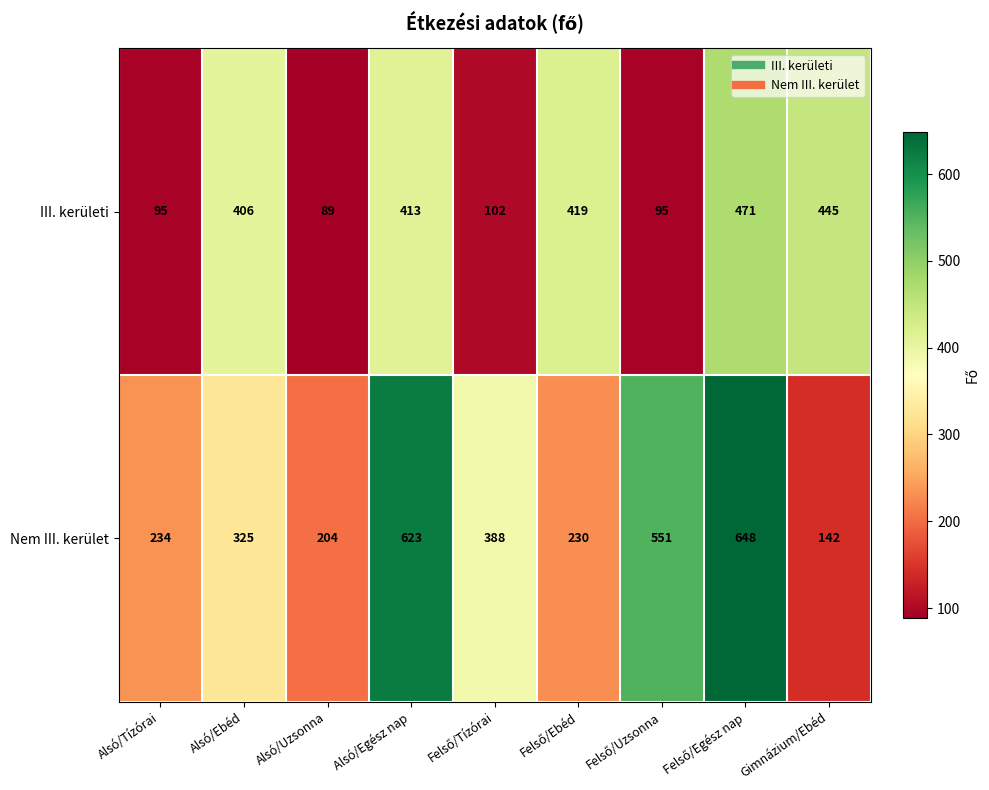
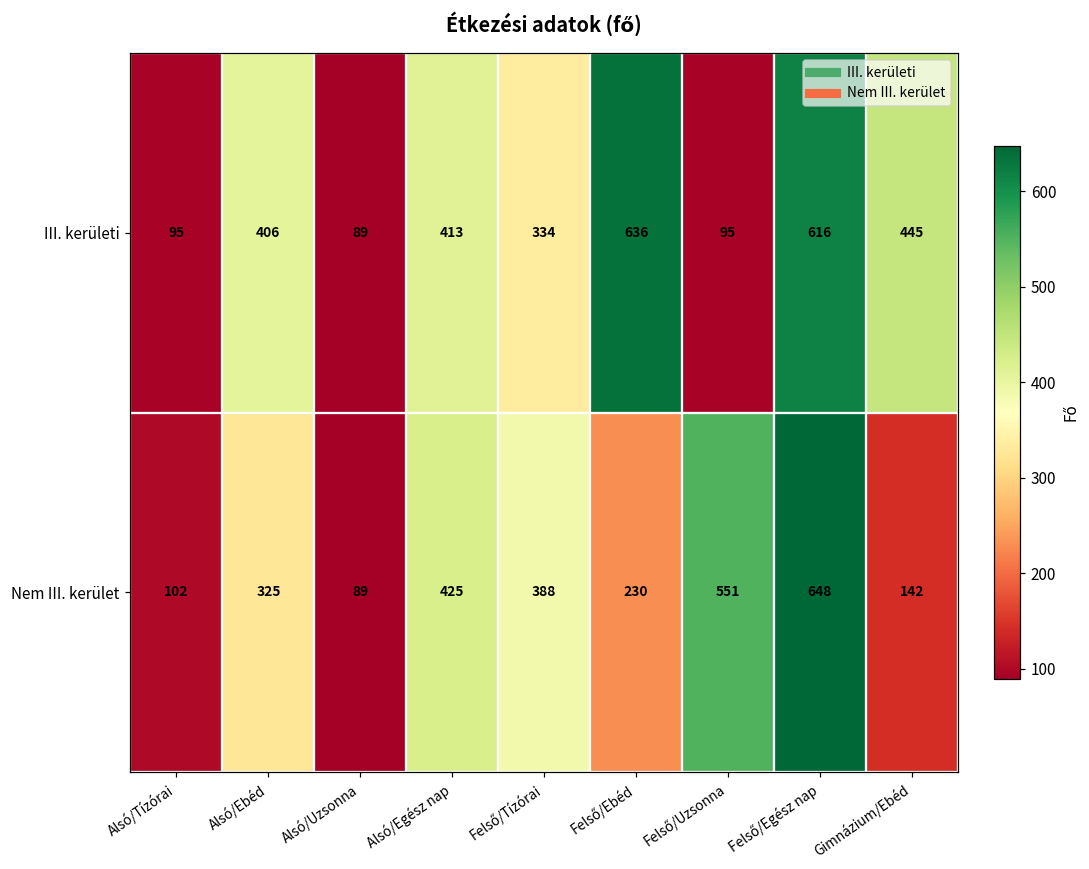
  {
    "III. kerületi": {
      "Alsó/Tízórai": 95,
      "Alsó/Ebéd": 406,
      "Alsó/Uzsonna": 89,
      "Alsó/Egész nap": 413,
-     "Felső/Tízórai": 102,
-     "Felső/Ebéd": 419,
+     "Felső/Tízórai": 334,
+     "Felső/Ebéd": 636,
      "Felső/Uzsonna": 95,
-     "Felső/Egész nap": 471,
+     "Felső/Egész nap": 616,
      "Gimnázium/Ebéd": 445
    },
    "Nem III. kerület": {
-     "Alsó/Tízórai": 234,
+     "Alsó/Tízórai": 102,
      "Alsó/Ebéd": 325,
-     "Alsó/Uzsonna": 204,
-     "Alsó/Egész nap": 623,
+     "Alsó/Uzsonna": 89,
+     "Alsó/Egész nap": 425,
      "Felső/Tízórai": 388,
      "Felső/Ebéd": 230,
      "Felső/Uzsonna": 551,
      "Felső/Egész nap": 648,
      "Gimnázium/Ebéd": 142
    }
  }
